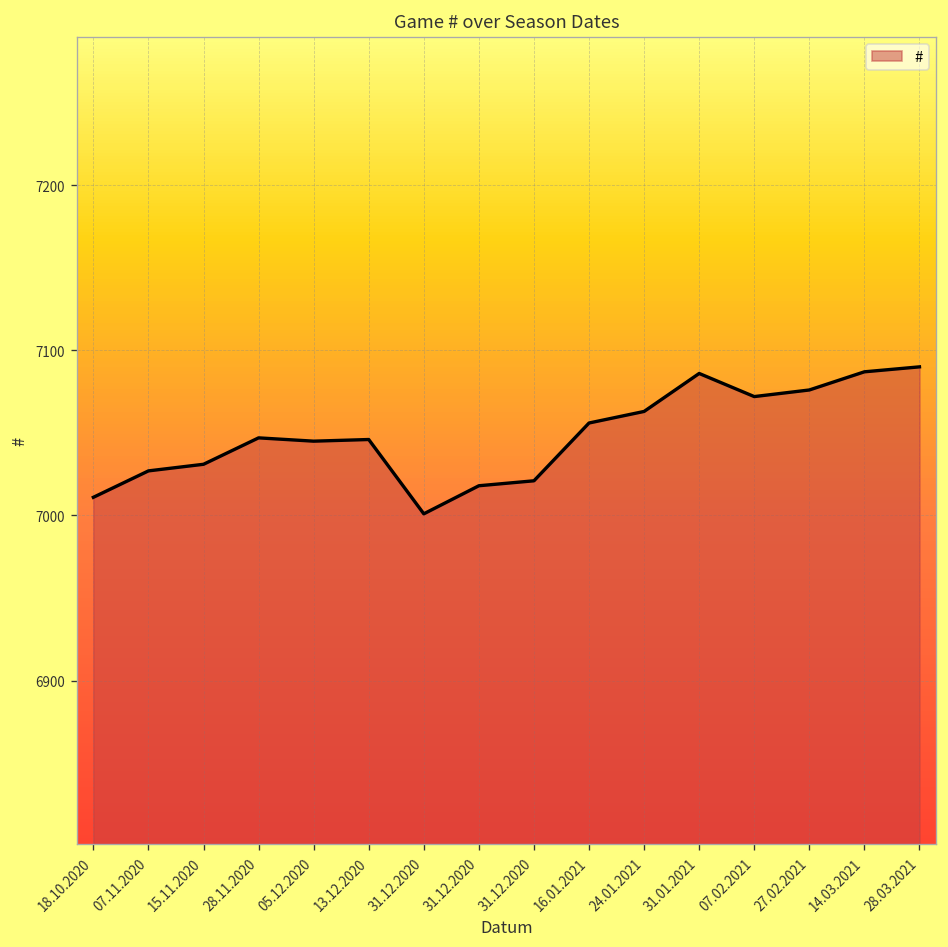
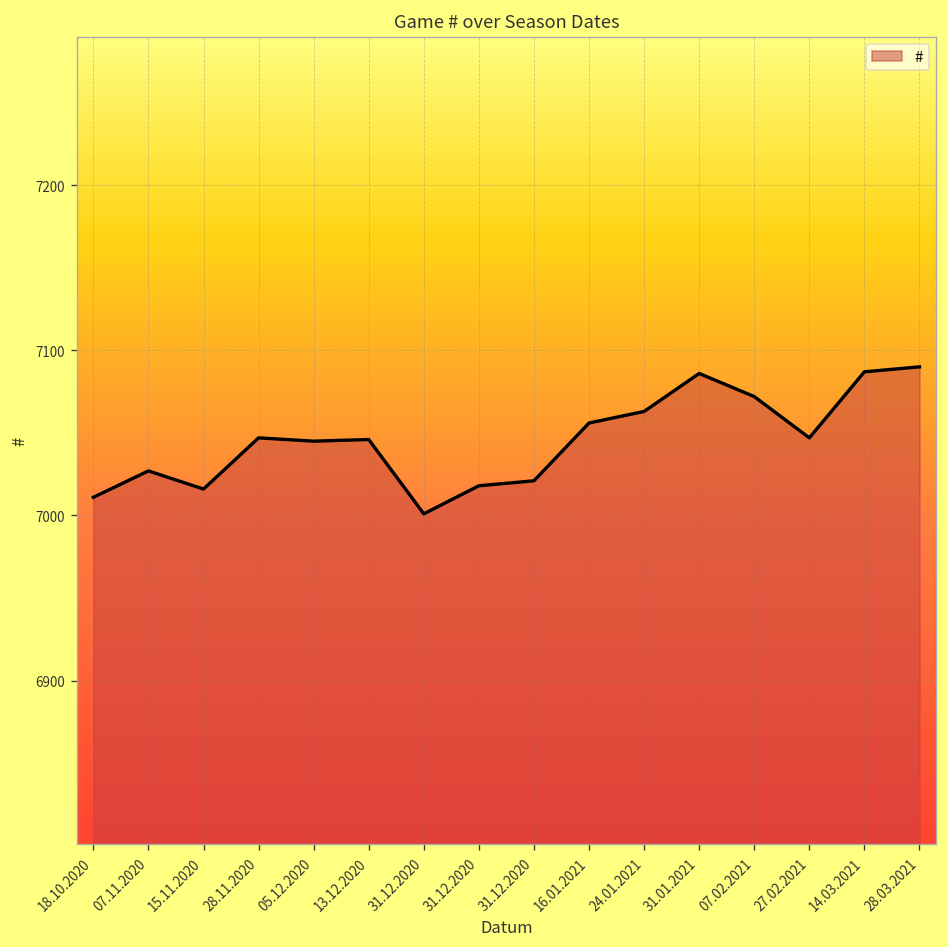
  {
    "18.10.2020": 7011,
    "07.11.2020": 7027,
-   "15.11.2020": 7031,
+   "15.11.2020": 7016,
    "28.11.2020": 7047,
    "05.12.2020": 7045,
    "13.12.2020": 7046,
    "16.01.2021": 7056,
    "24.01.2021": 7063,
    "31.01.2021": 7086,
    "07.02.2021": 7072,
-   "27.02.2021": 7076,
+   "27.02.2021": 7047,
    "14.03.2021": 7087,
    "28.03.2021": 7090
  }
